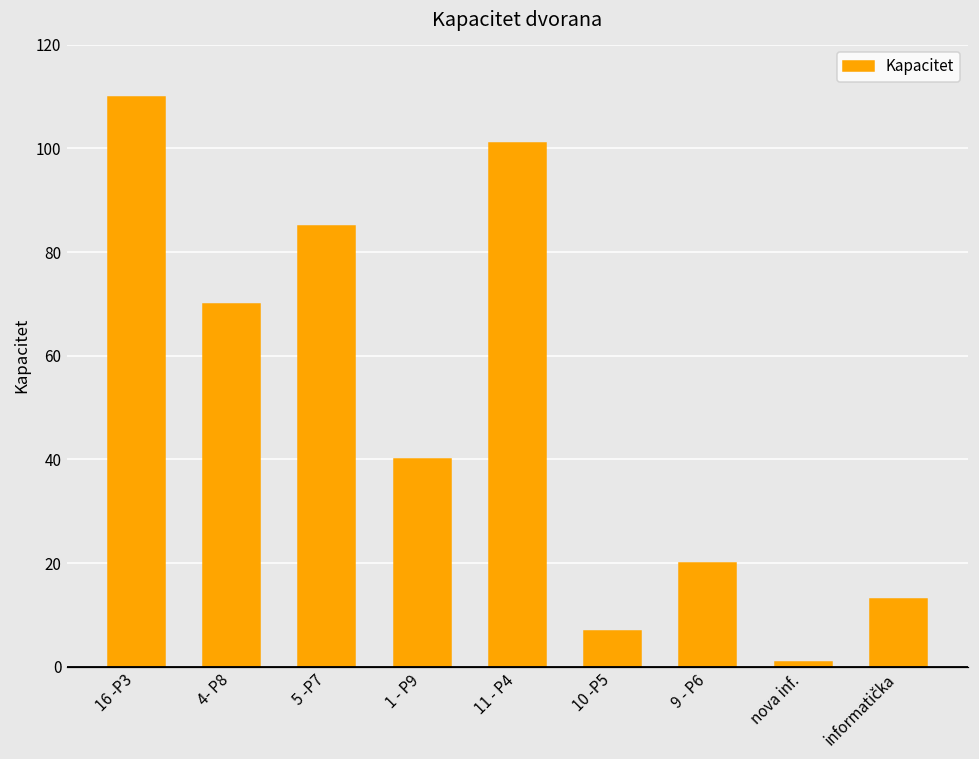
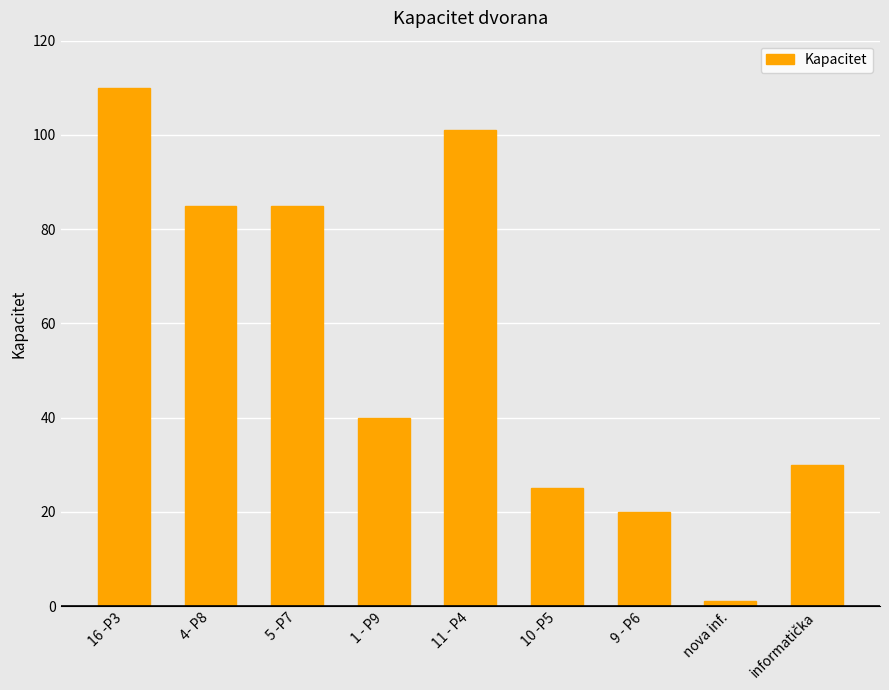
  {
    "16 -P3": 110,
-   "4- P8": 70,
+   "4- P8": 85,
    "5 -P7": 85,
    "1 - P9": 40,
    "11 - P4": 101,
-   "10 -P5": 7,
+   "10 -P5": 25,
    "9 - P6": 20,
    "nova inf.": 1,
-   "informatička": 13
+   "informatička": 30
  }
